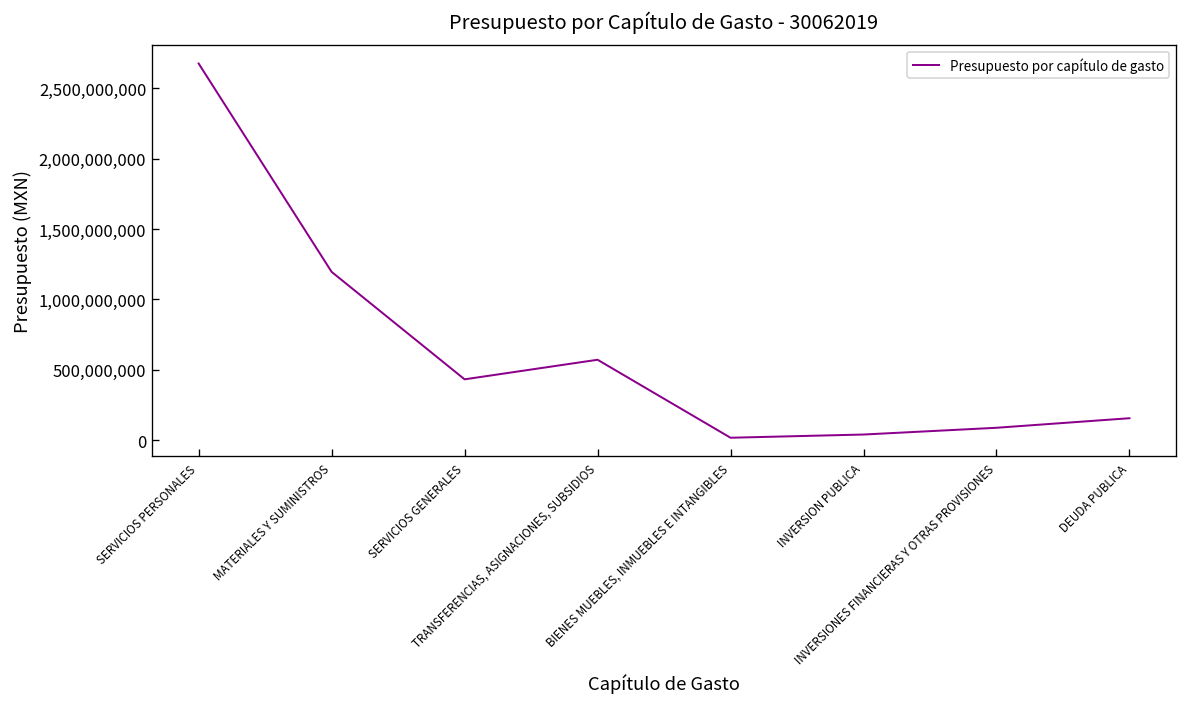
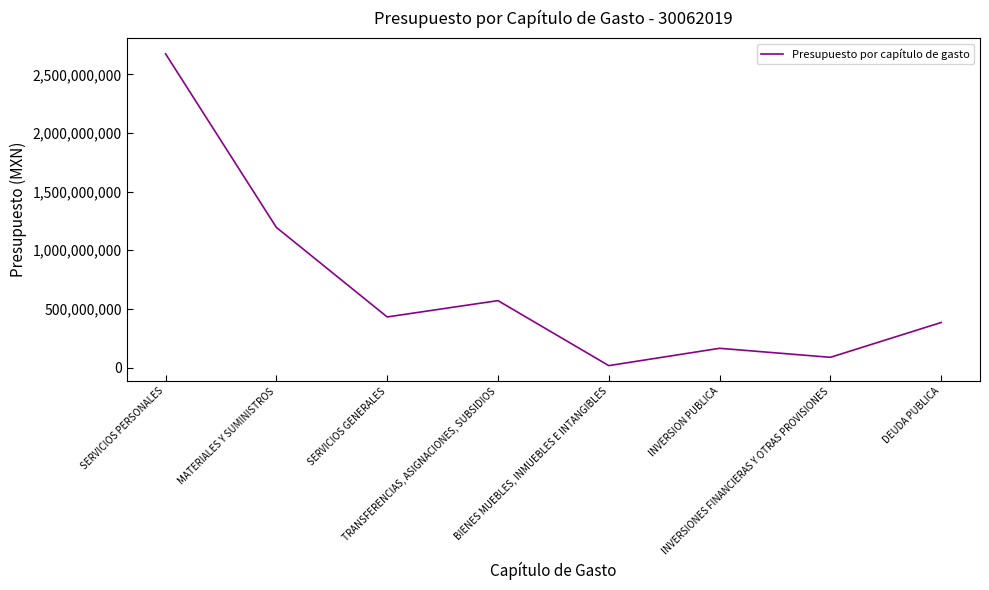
  {
    "SERVICIOS PERSONALES": "2,680,000,000",
    "MATERIALES Y SUMINISTROS": "1,200,000,000",
    "SERVICIOS GENERALES": "430,000,000",
    "TRANSFERENCIAS, ASIGNACIONES, SUBSIDIOS": "570,000,000",
    "BIENES MUEBLES, INMUEBLES E INTANGIBLES": "20,000,000",
-   "INVERSION PUBLICA": "40,000,000",
+   "INVERSION PUBLICA": "160,000,000",
    "INVERSIONES FINANCIERAS Y OTRAS PROVISIONES": "90,000,000",
-   "DEUDA PUBLICA": "160,000,000"
+   "DEUDA PUBLICA": "380,000,000"
  }
